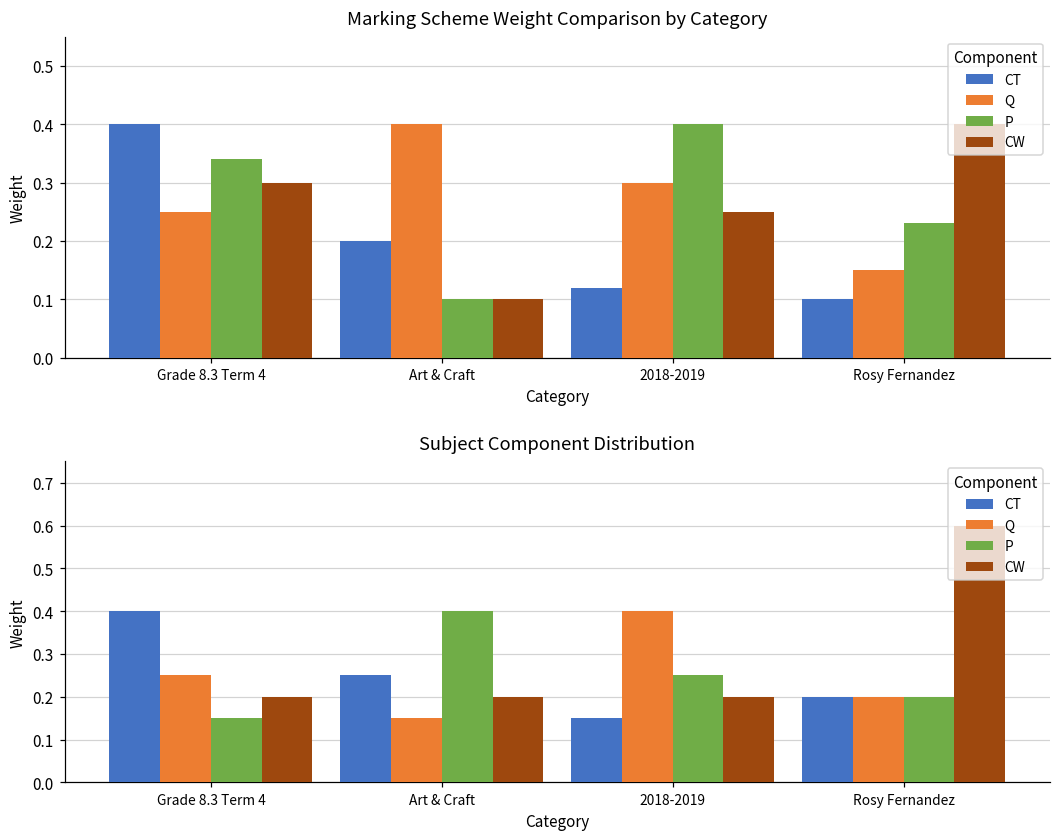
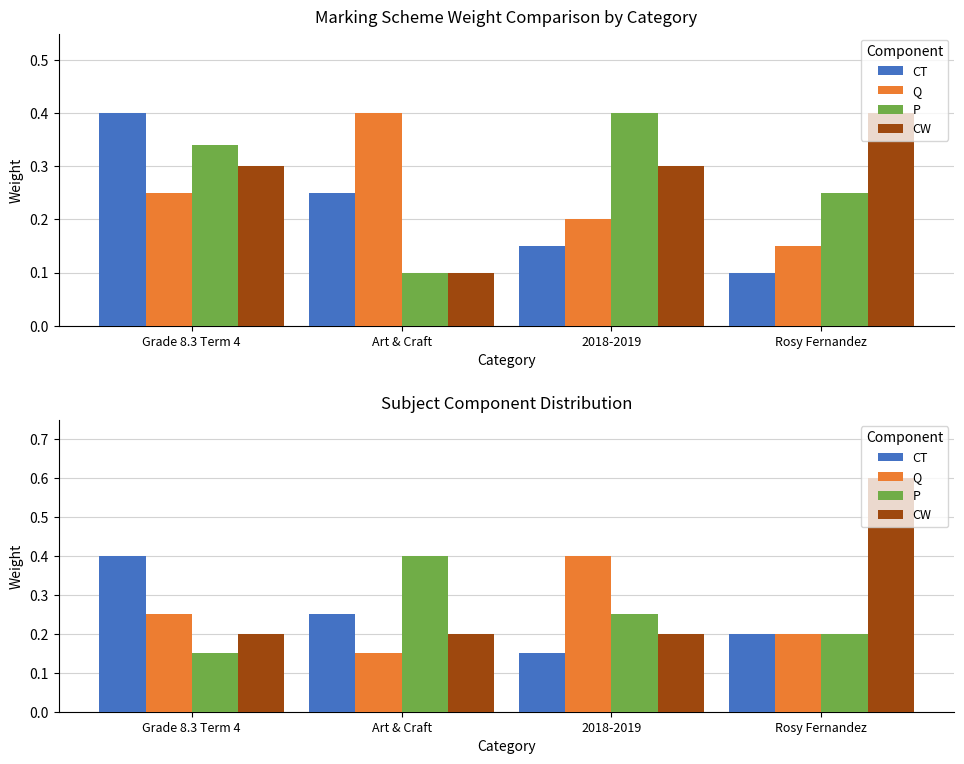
  {
    "Marking Scheme Weight Comparison by Category": {
      "CT": {
        "Grade 8.3 Term 4": 0.40,
-       "Art & Craft": 0.20,
-       "2018-2019": 0.12,
+       "Art & Craft": 0.25,
+       "2018-2019": 0.15,
        "Rosy Fernandez": 0.10
      },
      "Q": {
        "Grade 8.3 Term 4": 0.25,
        "Art & Craft": 0.4,
-       "2018-2019": 0.3,
+       "2018-2019": 0.2,
        "Rosy Fernandez": 0.15
      },
      "P": {
        "Grade 8.3 Term 4": 0.34,
        "Art & Craft": 0.10,
        "2018-2019": 0.40,
-       "Rosy Fernandez": 0.23
+       "Rosy Fernandez": 0.25
      },
      "CW": {
        "Grade 8.3 Term 4": 0.30,
        "Art & Craft": 0.10,
-       "2018-2019": 0.25
+       "2018-2019": 0.30
      }
    },
    "Subject Component Distribution": {
      "CT": {
        "Grade 8.3 Term 4": 0.40,
        "Art & Craft": 0.25,
        "2018-2019": 0.15,
        "Rosy Fernandez": 0.20
      },
      "Q": {
        "Grade 8.3 Term 4": 0.25,
        "Art & Craft": 0.15,
        "2018-2019": 0.40,
        "Rosy Fernandez": 0.20
      },
      "P": {
        "Grade 8.3 Term 4": 0.15,
        "Art & Craft": 0.40,
        "2018-2019": 0.25,
        "Rosy Fernandez": 0.20
      },
      "CW": {
        "Grade 8.3 Term 4": 0.20,
        "Art & Craft": 0.20,
        "2018-2019": 0.20
      }
    }
  }
